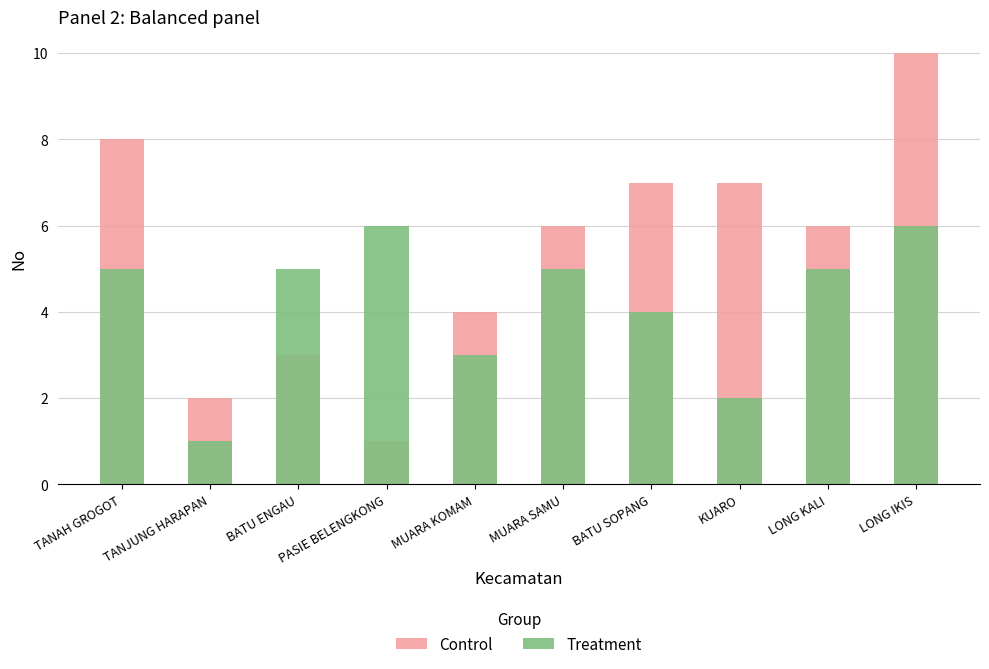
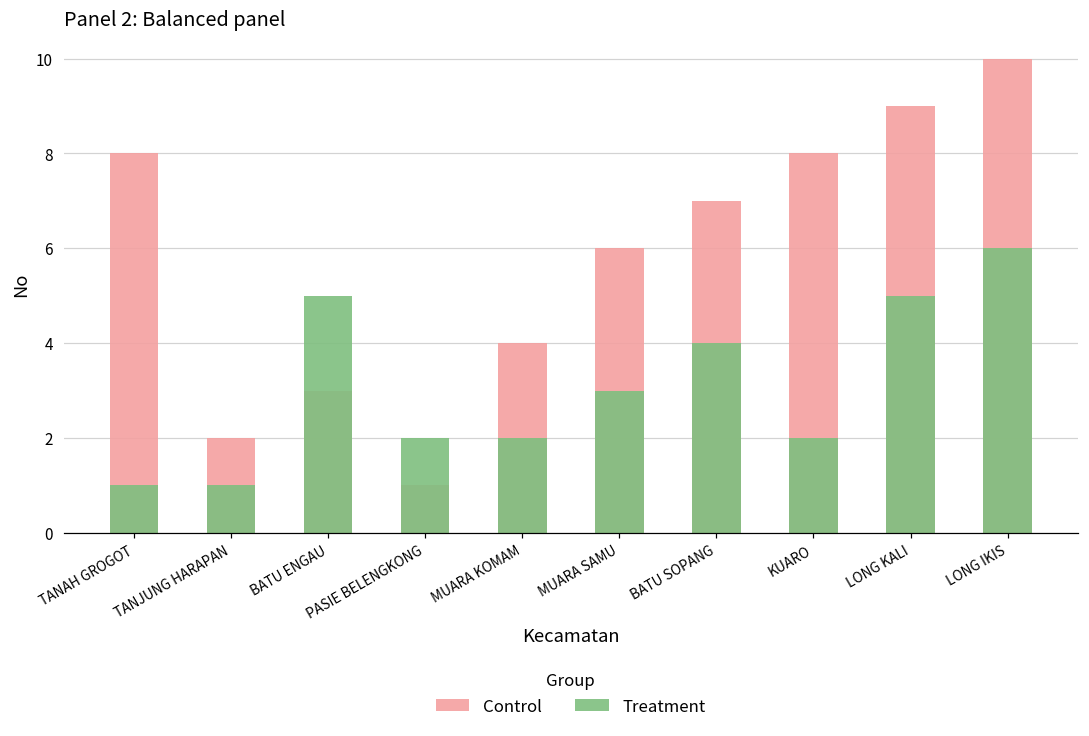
  {
    "Control": {
      "TANAH GROGOT": 8,
      "TANJUNG HARAPAN": 2,
      "MUARA KOMAM": 4,
      "MUARA SAMU": 6,
      "BATU SOPANG": 7,
-     "KUARO": 7,
-     "LONG KALI": 6,
+     "KUARO": 8,
+     "LONG KALI": 9,
      "LONG IKIS": 10
    },
    "Treatment": {
-     "TANAH GROGOT": 5,
+     "TANAH GROGOT": 1,
      "BATU ENGAU": 5,
-     "PASIE BELENGKONG": 6,
-     "MUARA KOMAM": 3,
-     "MUARA SAMU": 5
+     "PASIE BELENGKONG": 2,
+     "MUARA KOMAM": 2,
+     "MUARA SAMU": 3
    }
  }
